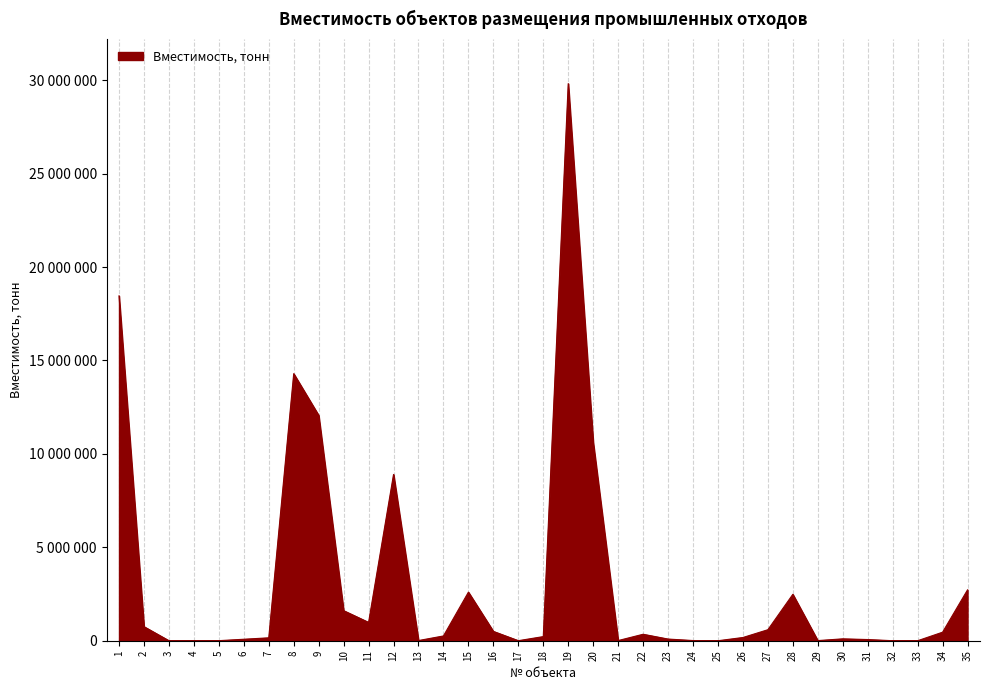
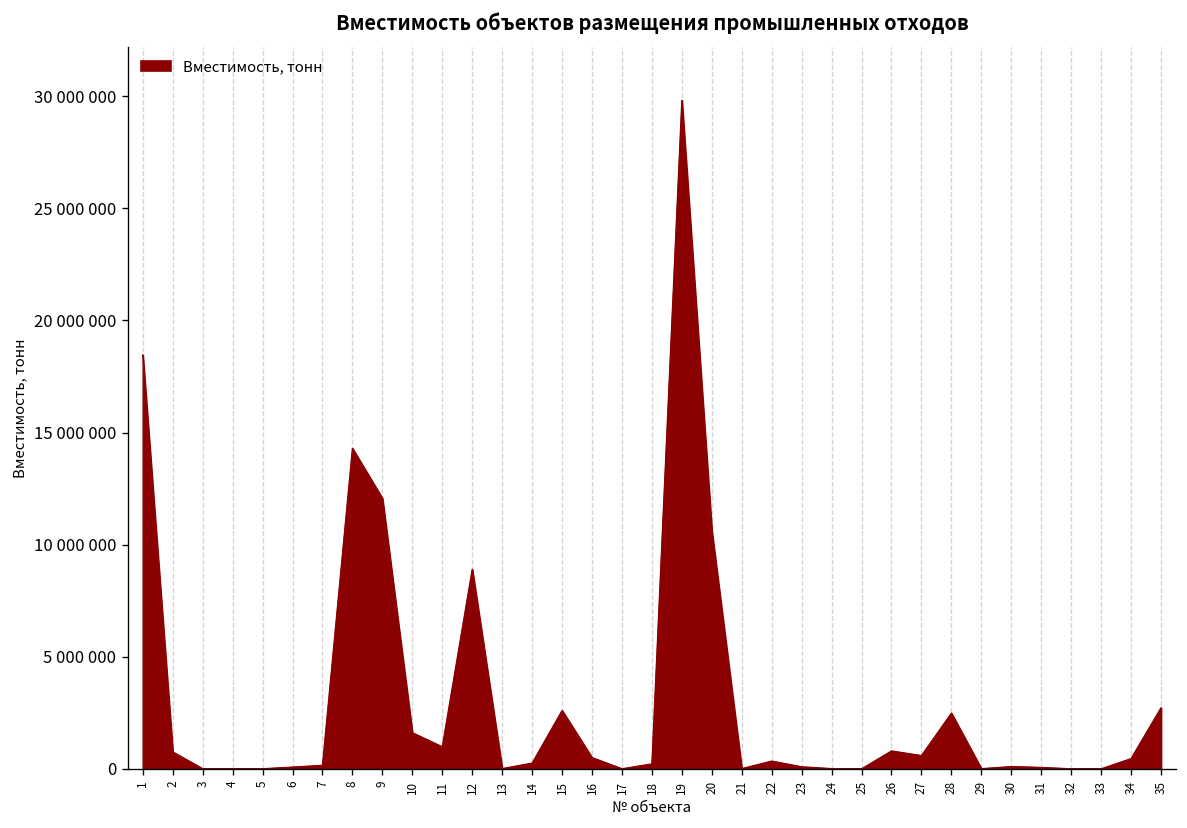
  {
    "1": 18500000,
    "2": 800000,
    "3": 0,
    "4": 0,
    "5": 0,
    "6": 100000,
    "7": 200000,
    "8": 14300000,
    "9": 12100000,
    "10": 1600000,
    "11": 1000000,
    "12": 8900000,
    "13": 0,
    "14": 300000,
    "15": 2600000,
    "16": 500000,
    "17": 0,
    "18": 200000,
    "19": 29800000,
    "20": 10600000,
    "21": 0,
    "22": 300000,
    "23": 100000,
    "24": 0,
    "25": 0,
-   "26": 200000,
+   "26": 800000,
    "27": 600000,
    "28": 2500000,
    "29": 0,
    "30": 100000,
    "31": 100000,
    "32": 0,
    "33": 0,
    "34": 500000,
    "35": 2700000
  }
